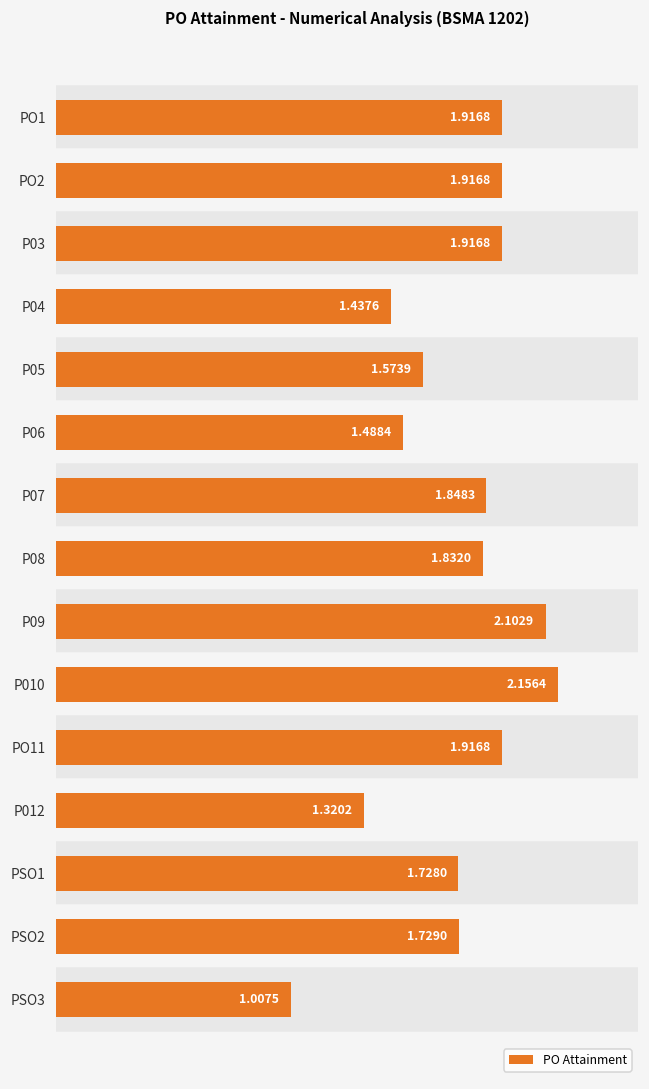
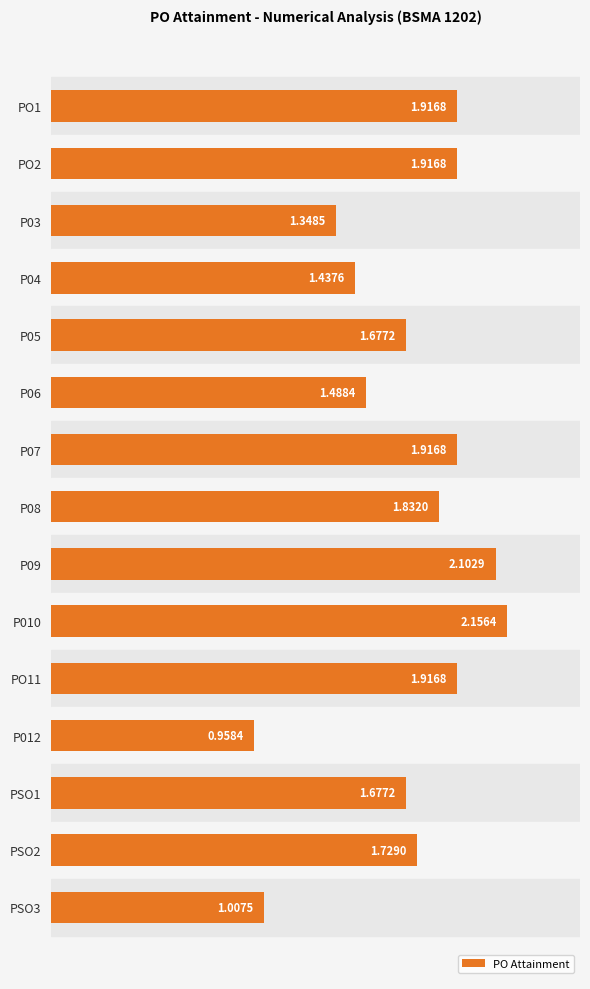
  {
    "PO1": 1.9168,
    "PO2": 1.9168,
-   "P03": 1.9168,
+   "P03": 1.3485,
    "P04": 1.4376,
-   "P05": 1.5739,
+   "P05": 1.6772,
    "P06": 1.4884,
-   "P07": 1.8483,
+   "P07": 1.9168,
    "P08": 1.8320,
    "P09": 2.1029,
    "P010": 2.1564,
    "PO11": 1.9168,
-   "P012": 1.3202,
-   "PSO1": 1.7280,
+   "P012": 0.9584,
+   "PSO1": 1.6772,
    "PSO2": 1.7290,
    "PSO3": 1.0075
  }
